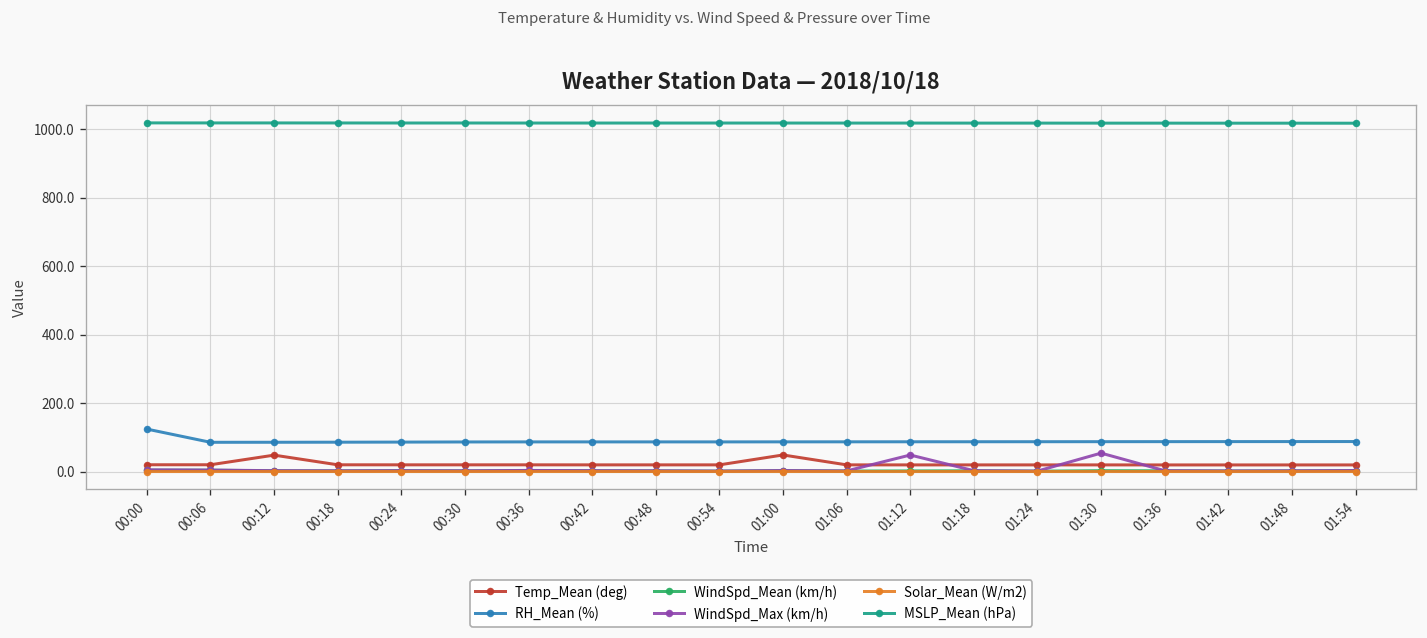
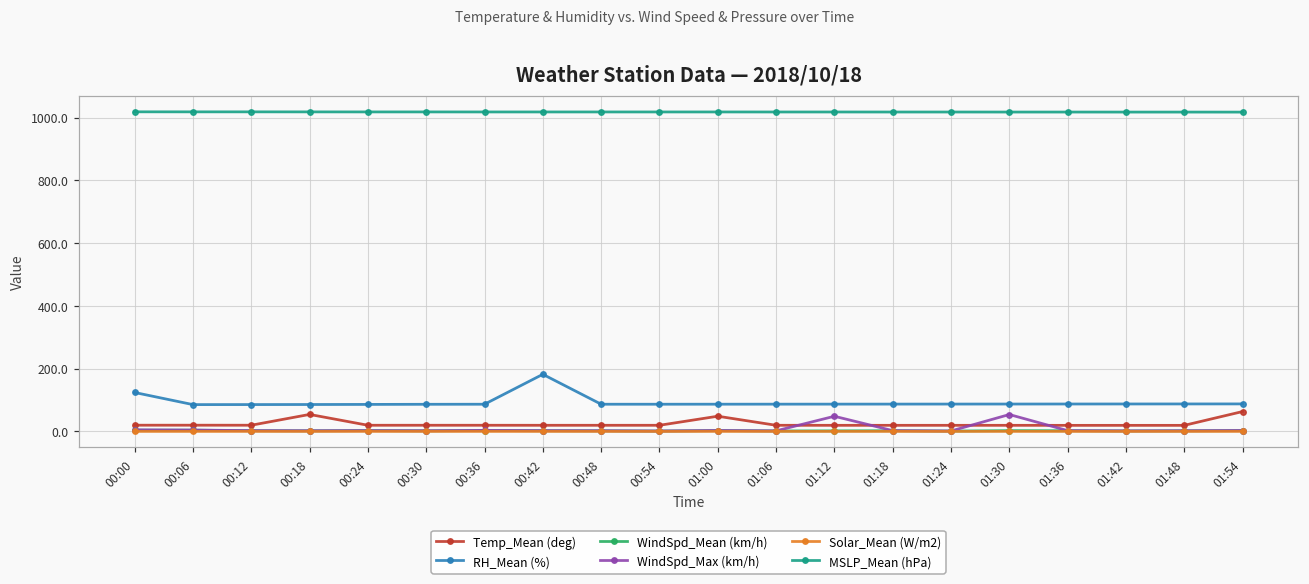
  {
    "Temp_Mean (deg)": {
      "00:00": 20,
      "00:06": 20,
-     "00:12": 50,
-     "00:18": 20,
+     "00:12": 20,
+     "00:18": 50,
      "00:24": 20,
      "00:30": 20,
      "00:36": 20,
      "00:42": 20,
      "00:48": 20,
      "00:54": 20,
      "01:00": 50,
      "01:06": 20,
      "01:12": 20,
      "01:18": 20,
      "01:24": 20,
      "01:30": 20,
      "01:36": 20,
      "01:42": 20,
      "01:48": 20,
-     "01:54": 20
+     "01:54": 60
    },
    "RH_Mean (%)": {
      "00:00": 120,
      "00:06": 90,
      "00:12": 90,
      "00:18": 90,
      "00:24": 90,
      "00:30": 90,
      "00:36": 90,
-     "00:42": 90,
+     "00:42": 180,
      "00:48": 90,
      "00:54": 90,
      "01:00": 90,
      "01:06": 90,
      "01:12": 90,
      "01:18": 90,
      "01:24": 90,
      "01:30": 90,
      "01:36": 90,
      "01:42": 90,
      "01:48": 90,
      "01:54": 90
    },
    "WindSpd_Max (km/h)": {
      "01:12": 50,
      "01:30": 50
    }
  }
